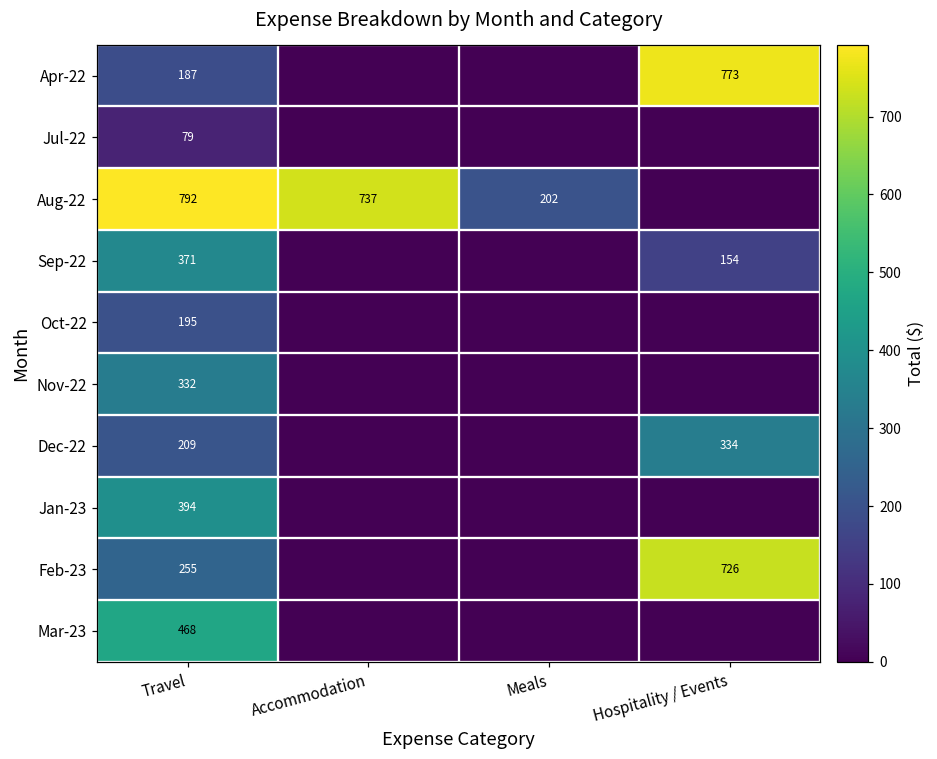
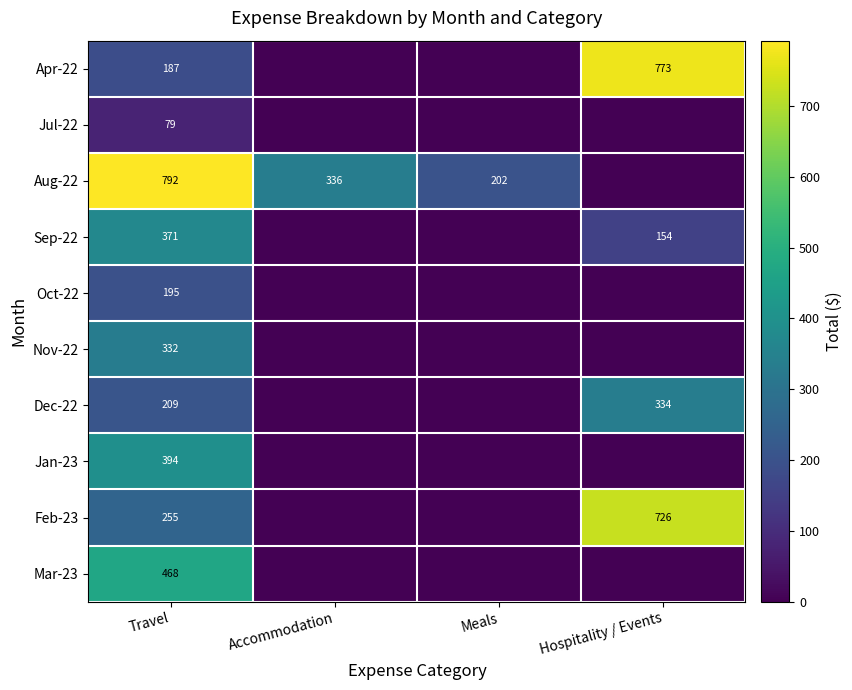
  {
    "Apr-22": {
      "Travel": 187,
      "Hospitality / Events": 773
    },
    "Jul-22": {
      "Travel": 79
    },
    "Aug-22": {
      "Travel": 792,
-     "Accommodation": 737,
+     "Accommodation": 336,
      "Meals": 202
    },
    "Sep-22": {
      "Travel": 371,
      "Hospitality / Events": 154
    },
    "Oct-22": {
      "Travel": 195
    },
    "Nov-22": {
      "Travel": 332
    },
    "Dec-22": {
      "Travel": 209,
      "Hospitality / Events": 334
    },
    "Jan-23": {
      "Travel": 394
    },
    "Feb-23": {
      "Travel": 255,
      "Hospitality / Events": 726
    },
    "Mar-23": {
      "Travel": 468
    }
  }
